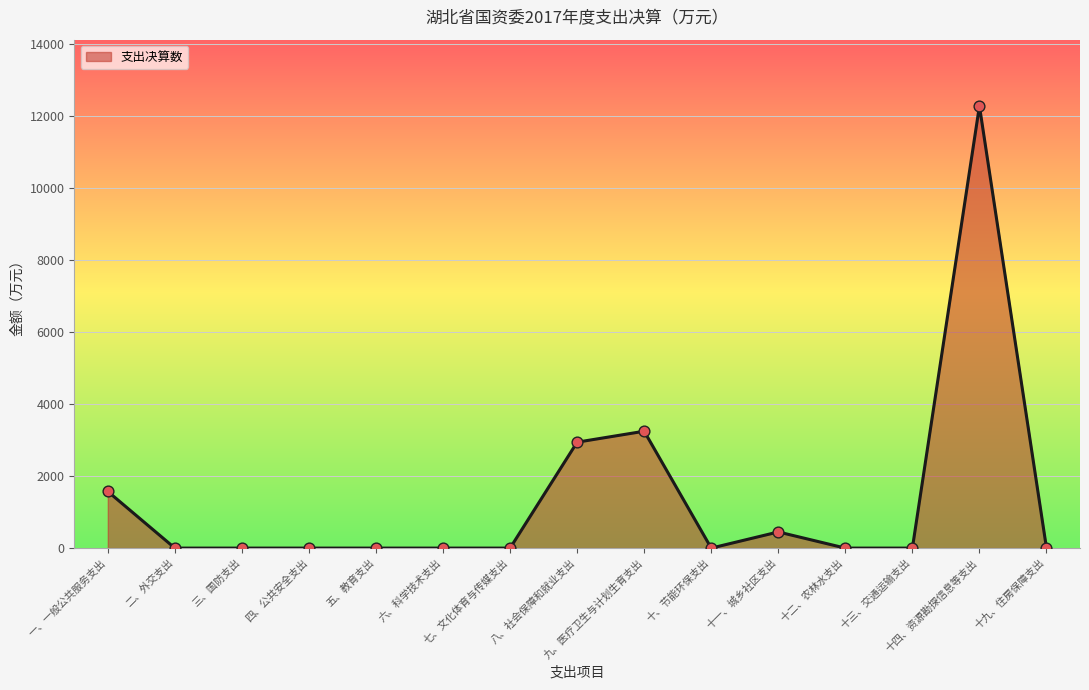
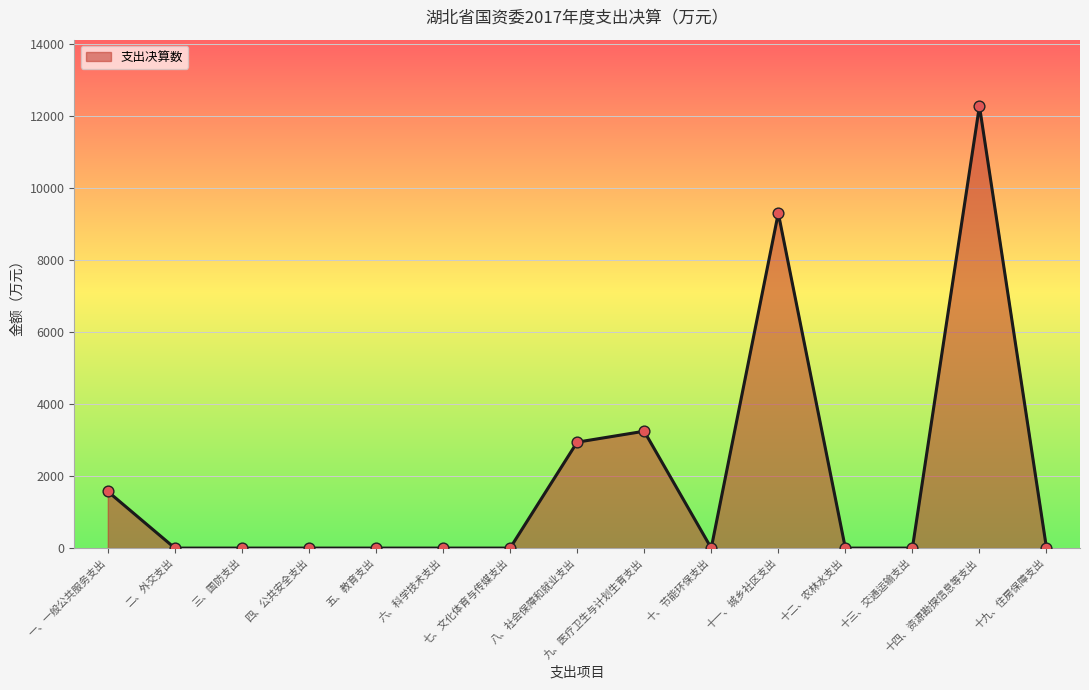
  {
    "一、一般公共服务支出": 1600,
    "二、外交支出": 0,
    "三、国防支出": 0,
    "四、公共安全支出": 0,
    "五、教育支出": 0,
    "六、科学技术支出": 0,
    "七、文化体育与传媒支出": 0,
    "八、社会保障和就业支出": 2900,
    "九、医疗卫生与计划生育支出": 3200,
    "十、节能环保支出": 0,
-   "十一、城乡社区支出": 400,
+   "十一、城乡社区支出": 9300,
    "十二、农林水支出": 0,
    "十三、交通运输支出": 0,
    "十四、资源勘探信息等支出": 12300,
    "十九、住房保障支出": 0
  }
